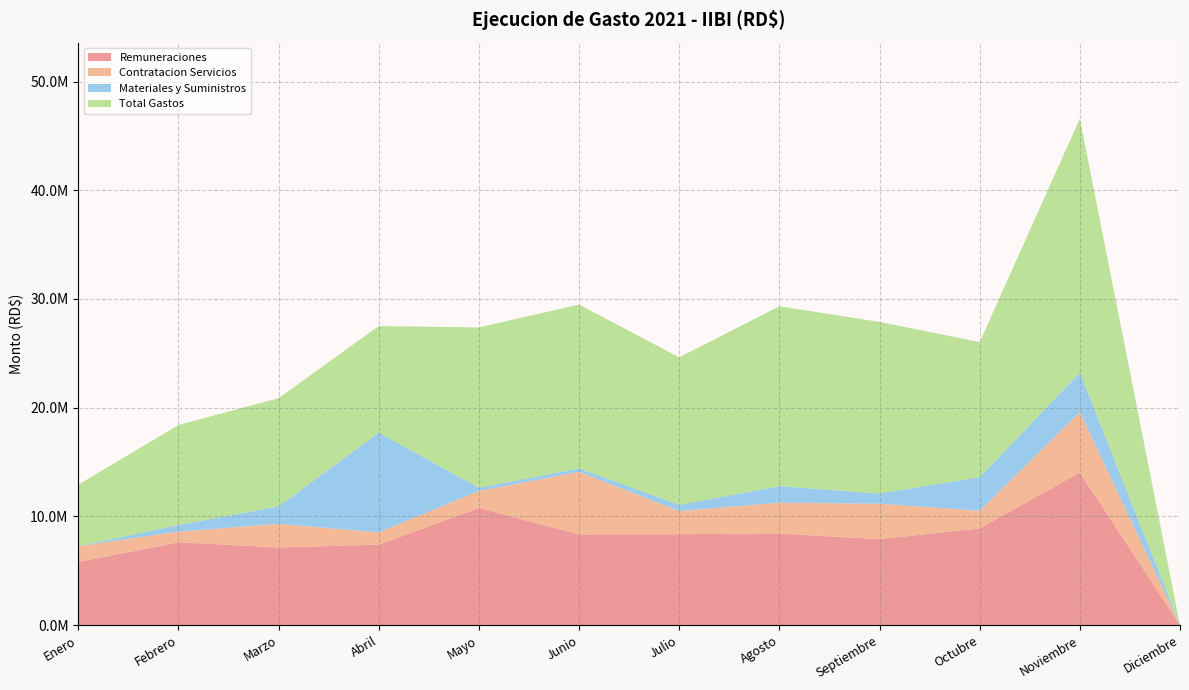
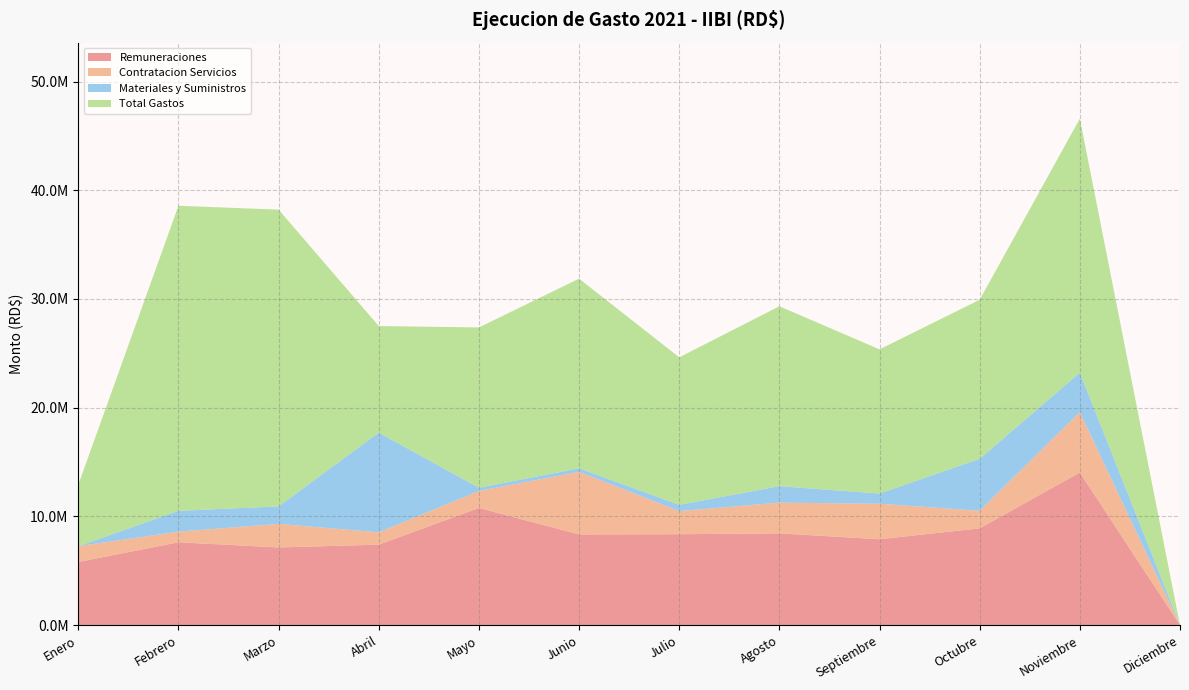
  {
    "Materiales y Suministros": {
-     "Febrero": 600000,
+     "Febrero": 1900000,
      "Marzo": 1600000,
      "Abril": 9200000,
      "Mayo": 300000,
      "Junio": 300000,
      "Julio": 600000,
      "Agosto": 1500000,
      "Septiembre": 900000,
-     "Octubre": 3100000,
+     "Octubre": 4800000,
      "Noviembre": 3600000
    },
    "Total Gastos": {
      "Enero": 5700000,
-     "Febrero": 9200000,
-     "Marzo": 10000000,
+     "Febrero": 28100000,
+     "Marzo": 27300000,
      "Abril": 9800000,
      "Mayo": 14800000,
-     "Junio": 15100000,
+     "Junio": 17400000,
      "Julio": 13600000,
      "Agosto": 16600000,
-     "Septiembre": 15800000,
-     "Octubre": 12400000,
+     "Septiembre": 13300000,
+     "Octubre": 14600000,
      "Noviembre": 23400000
    }
  }
